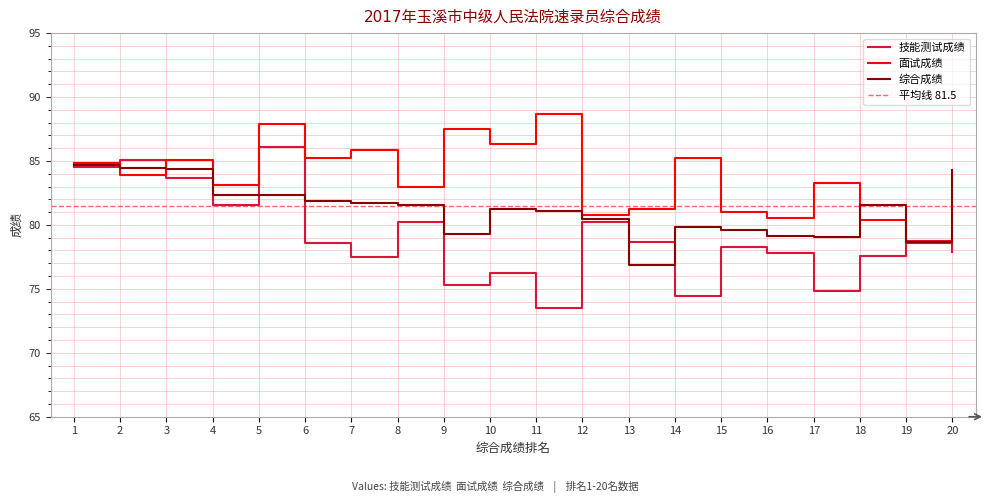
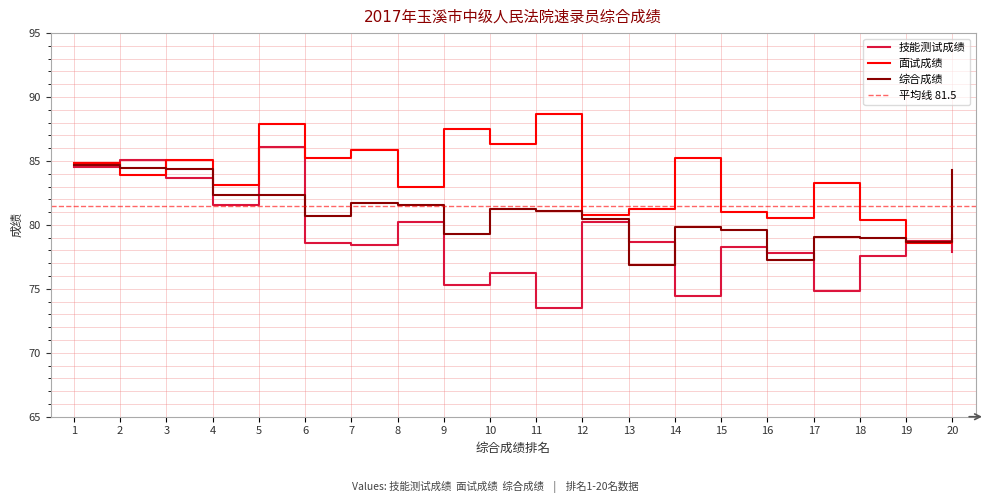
  {
    "技能测试成绩": {
      "2": 85.1,
      "3": 83.7,
      "4": 81.6,
      "5": 86.1,
      "6": 78.6,
-     "7": 77.5,
+     "7": 78.4,
      "8": 80.2,
      "9": 75.3,
      "10": 76.2,
      "11": 73.5,
      "12": 80.3,
      "13": 78.6,
      "14": 74.5,
      "15": 78.3,
      "16": 77.8,
      "17": 74.9,
      "18": 77.6,
      "20": 77.9
    },
    "面试成绩": {
      "2": 83.9,
      "3": 85.1,
      "4": 83.1,
      "5": 87.9,
      "6": 85.2,
      "7": 85.9,
      "8": 82.9,
      "9": 87.5,
      "10": 86.3,
      "11": 88.6,
      "12": 80.7,
      "13": 81.3,
      "14": 85.2,
      "15": 81.0,
      "16": 80.5,
      "17": 83.3,
      "18": 80.4,
      "20": 79.2
    },
    "综合成绩": {
      "2": 84.5,
      "3": 84.4,
      "4": 82.3,
      "5": 82.3,
-     "6": 81.9,
+     "6": 80.7,
      "7": 81.7,
      "8": 81.6,
      "9": 79.3,
      "10": 81.3,
      "11": 81.1,
      "12": 80.5,
      "13": 76.9,
      "14": 79.8,
      "15": 79.6,
-     "16": 79.2,
+     "16": 77.3,
      "17": 79.1,
-     "18": 81.5,
+     "18": 79.0,
      "20": 84.3
    }
  }
